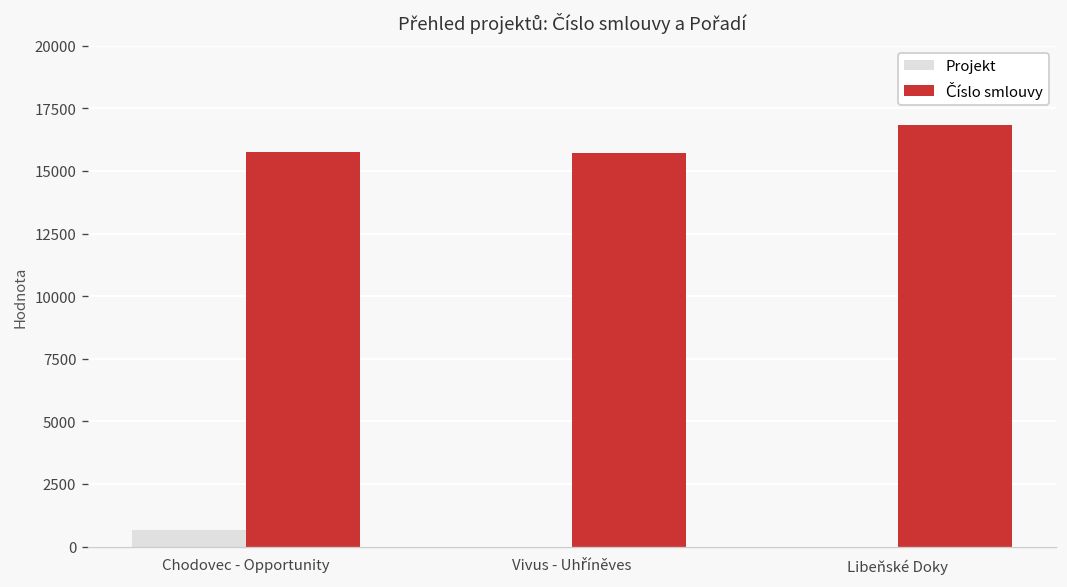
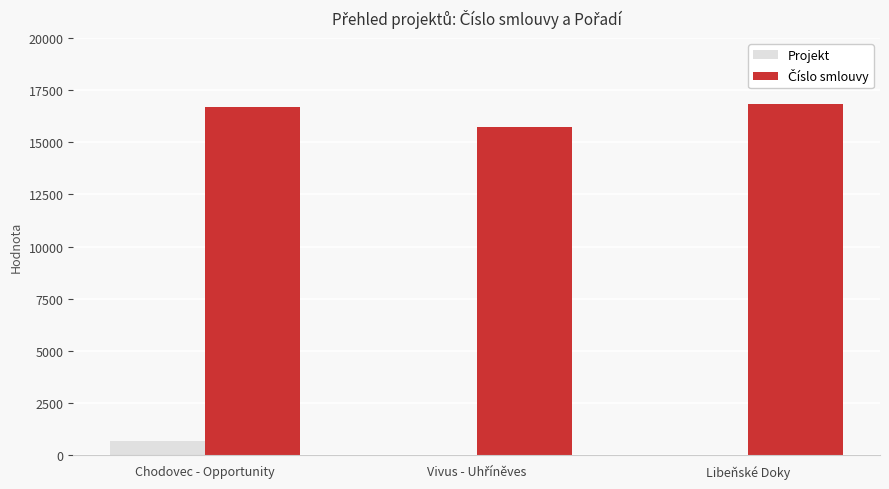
  {
    "Projekt": {
      "Chodovec - Opportunity": 700
    },
    "Číslo smlouvy": {
-     "Chodovec - Opportunity": 15800,
+     "Chodovec - Opportunity": 16700,
      "Vivus - Uhříněves": 15700,
      "Libeňské Doky": 16800
    }
  }
